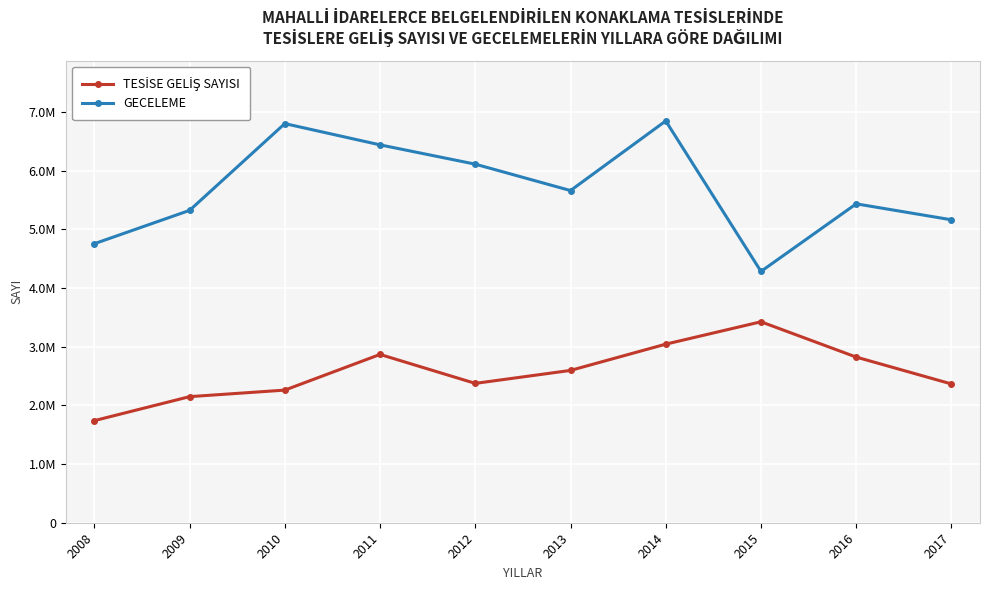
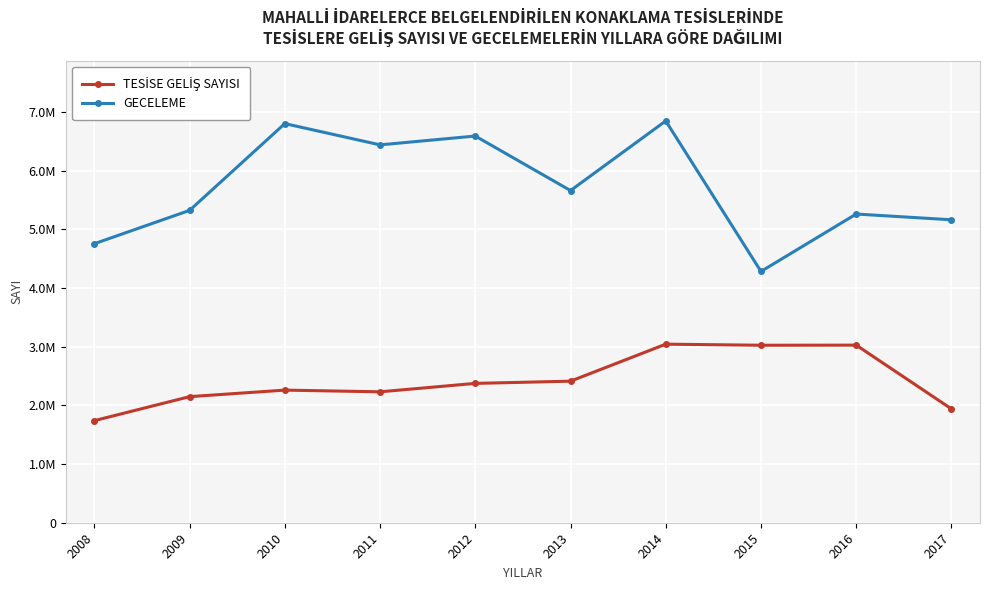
  {
    "TESİSE GELİŞ SAYISI": {
      "2008": 1700000,
      "2009": 2100000,
      "2010": 2300000,
-     "2011": 2900000,
+     "2011": 2200000,
      "2012": 2400000,
-     "2013": 2600000,
+     "2013": 2400000,
      "2014": 3000000,
-     "2015": 3400000,
-     "2016": 2800000,
-     "2017": 2400000
+     "2015": 3000000,
+     "2016": 3000000,
+     "2017": 1900000
    },
    "GECELEME": {
      "2008": 4800000,
      "2009": 5300000,
      "2010": 6800000,
      "2011": 6400000,
-     "2012": 6100000,
+     "2012": 6600000,
      "2013": 5700000,
      "2014": 6800000,
      "2015": 4300000,
-     "2016": 5400000,
+     "2016": 5300000,
      "2017": 5200000
    }
  }
